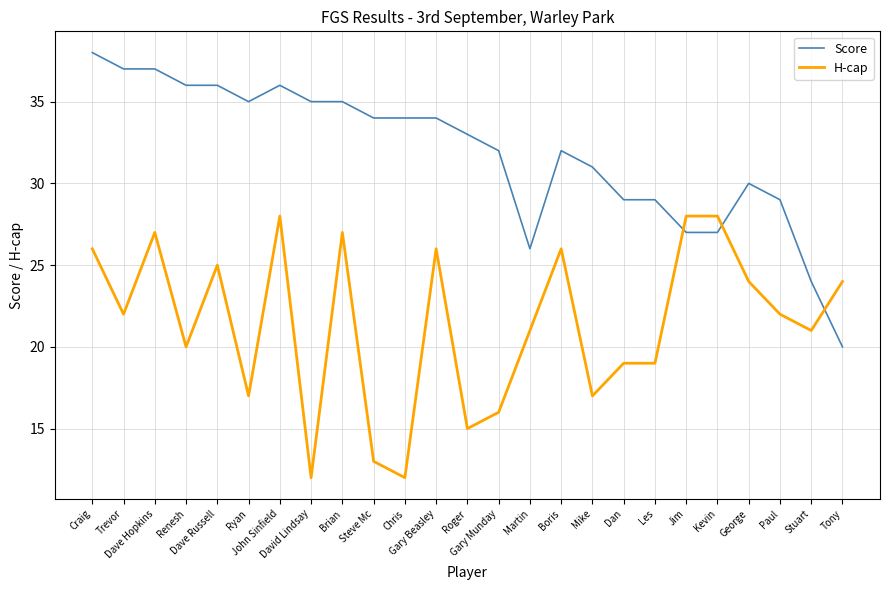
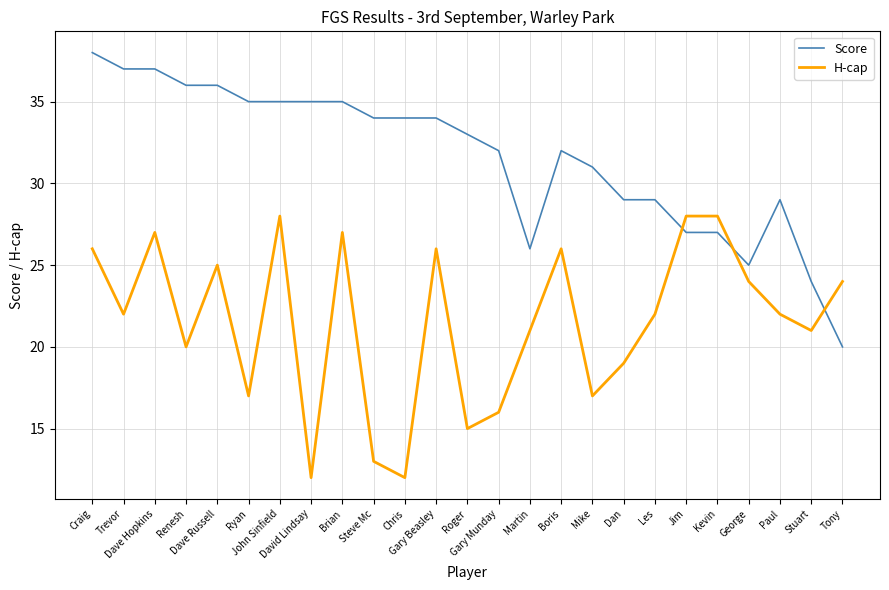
  {
    "Score": {
      "Craig": 38,
      "Trevor": 37,
      "Dave Hopkins": 37,
      "Renesh": 36,
      "Dave Russell": 36,
      "Ryan": 35,
-     "John Sinfield": 36,
+     "John Sinfield": 35,
      "David Lindsay": 35,
      "Brian": 35,
      "Steve Mc": 34,
      "Chris": 34,
      "Gary Beasley": 34,
      "Roger": 33,
      "Gary Munday": 32,
      "Martin": 26,
      "Boris": 32,
      "Mike": 31,
      "Dan": 29,
      "Les": 29,
      "Jim": 27,
      "Kevin": 27,
-     "George": 30,
+     "George": 25,
      "Paul": 29,
      "Stuart": 24,
      "Tony": 20
    },
    "H-cap": {
      "Craig": 26,
      "Trevor": 22,
      "Dave Hopkins": 27,
      "Renesh": 20,
      "Dave Russell": 25,
      "Ryan": 17,
      "John Sinfield": 28,
      "David Lindsay": 12,
      "Brian": 27,
      "Steve Mc": 13,
      "Chris": 12,
      "Gary Beasley": 26,
      "Roger": 15,
      "Gary Munday": 16,
      "Martin": 21,
      "Boris": 26,
      "Mike": 17,
      "Dan": 19,
-     "Les": 19,
+     "Les": 22,
      "Jim": 28,
      "Kevin": 28,
      "George": 24,
      "Paul": 22,
      "Stuart": 21,
      "Tony": 24
    }
  }
